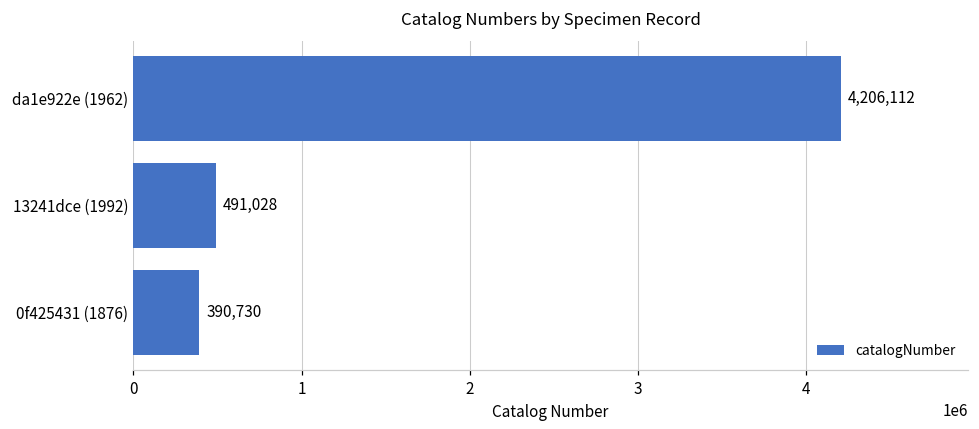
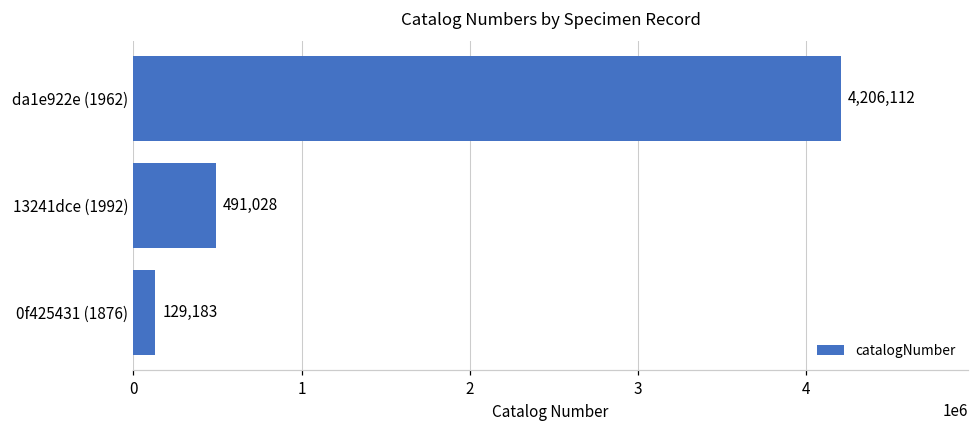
  {
    "da1e922e (1962)": "4,206,112",
    "13241dce (1992)": "491,028",
-   "0f425431 (1876)": "390,730"
+   "0f425431 (1876)": "129,183"
  }
